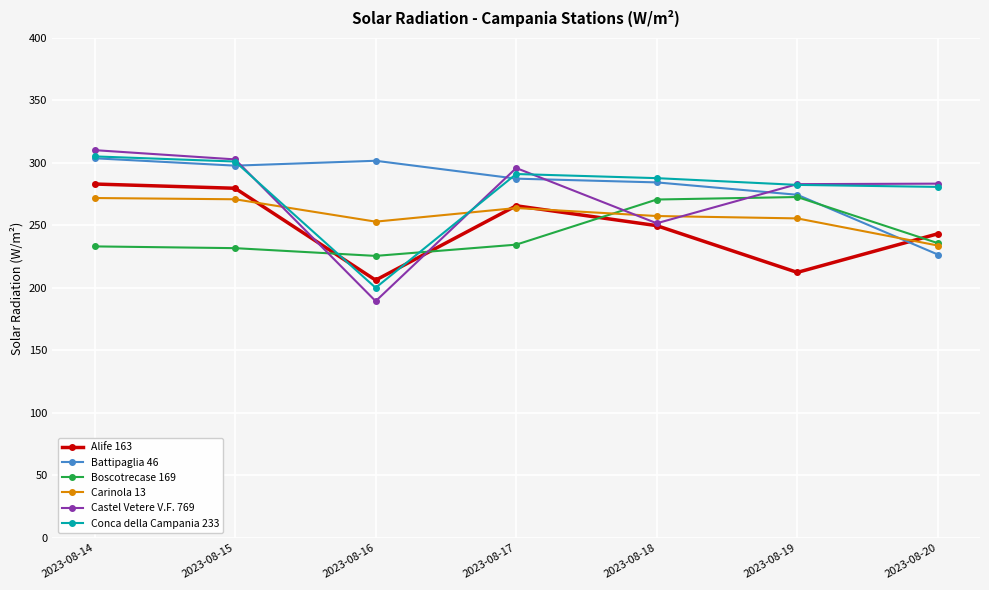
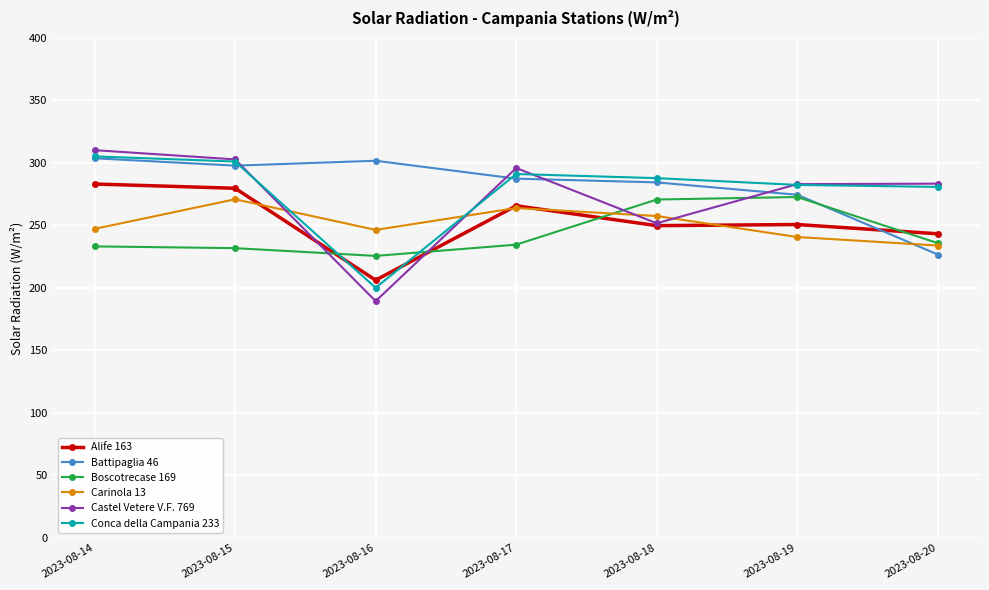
  {
    "Alife 163": {
      "2023-08-14": 283,
      "2023-08-15": 280,
      "2023-08-16": 206,
-     "2023-08-19": 212,
+     "2023-08-19": 251,
      "2023-08-20": 243
    },
    "Battipaglia 46": {
      "2023-08-15": 298,
      "2023-08-16": 302,
      "2023-08-17": 287,
      "2023-08-18": 284,
      "2023-08-20": 227
    },
    "Boscotrecase 169": {
      "2023-08-14": 233,
      "2023-08-15": 232,
      "2023-08-16": 226,
      "2023-08-17": 235,
      "2023-08-18": 271
    },
    "Carinola 13": {
-     "2023-08-14": 272,
+     "2023-08-14": 247,
      "2023-08-15": 271,
-     "2023-08-16": 253,
+     "2023-08-16": 246,
      "2023-08-18": 258,
-     "2023-08-19": 256
+     "2023-08-19": 241
    },
    "Castel Vetere V.F. 769": {
      "2023-08-14": 310,
      "2023-08-16": 189,
      "2023-08-17": 296,
      "2023-08-20": 283
    },
    "Conca della Campania 233": {
      "2023-08-16": 200,
      "2023-08-17": 291,
      "2023-08-18": 288,
      "2023-08-20": 281
    }
  }
